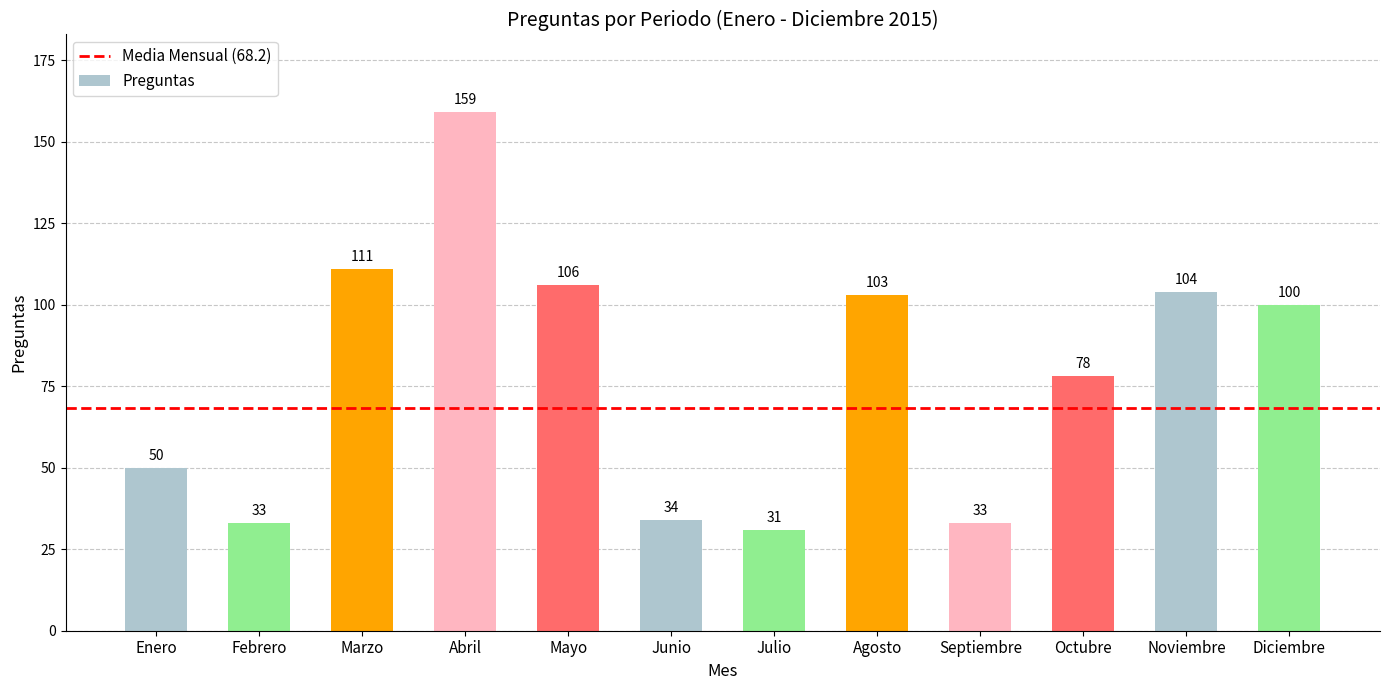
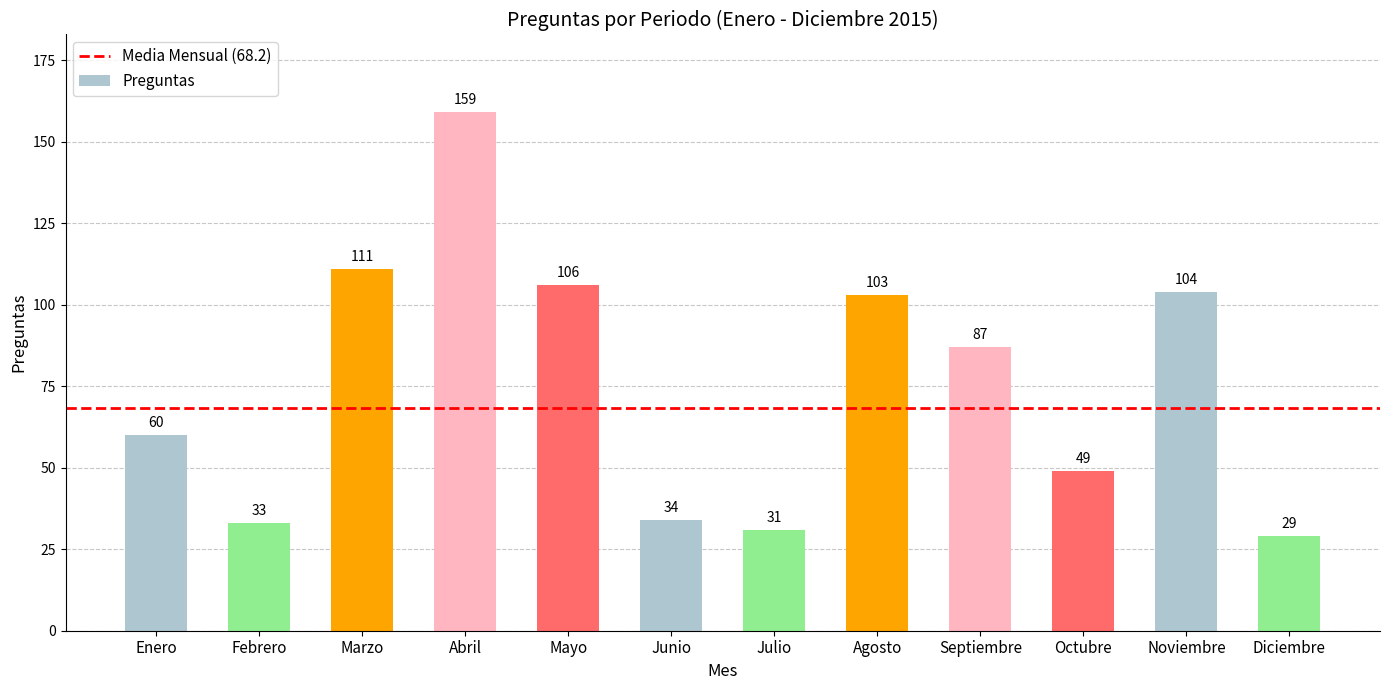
  {
-   "Enero": 50,
+   "Enero": 60,
    "Febrero": 33,
    "Marzo": 111,
    "Abril": 159,
    "Mayo": 106,
    "Junio": 34,
    "Julio": 31,
    "Agosto": 103,
-   "Septiembre": 33,
-   "Octubre": 78,
+   "Septiembre": 87,
+   "Octubre": 49,
    "Noviembre": 104,
-   "Diciembre": 100
+   "Diciembre": 29
  }
